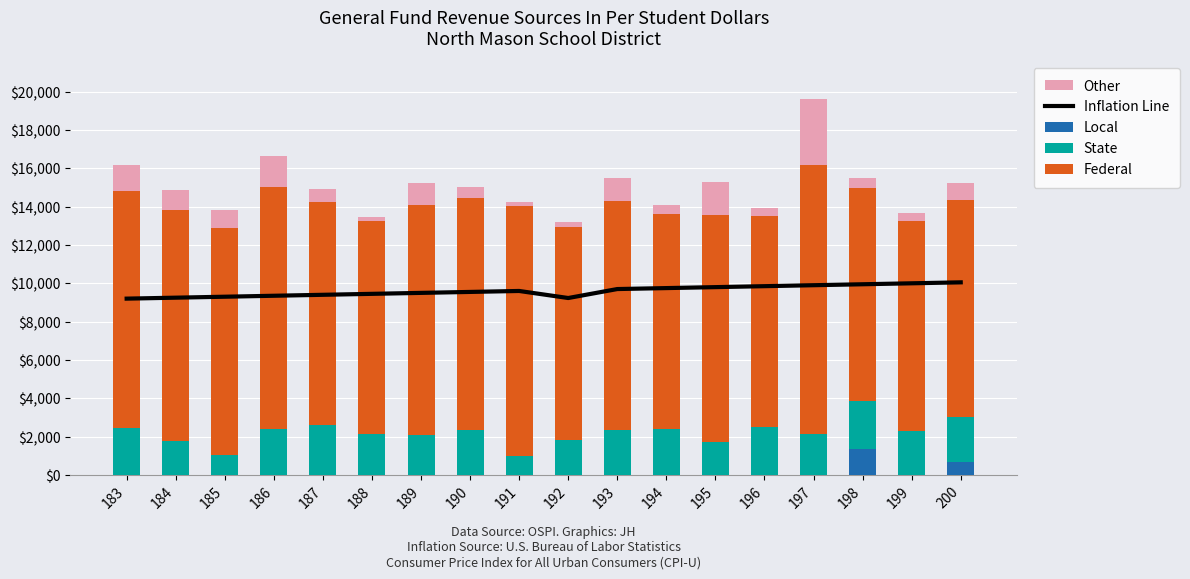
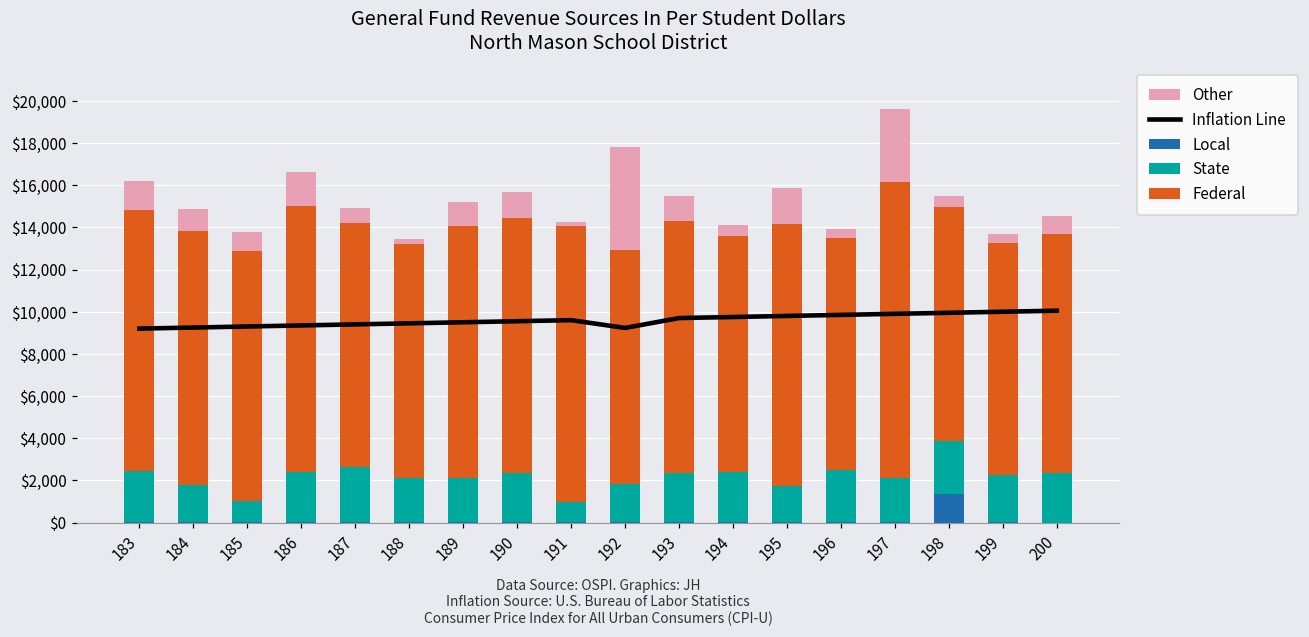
  {
    "Inflation Line": {
      "183": "$9,200",
      "184": "$9,300",
      "185": "$9,300",
      "186": "$9,400",
      "187": "$9,400",
      "188": "$9,500",
      "189": "$9,500",
      "190": "$9,600",
      "191": "$9,600",
      "192": "$9,200",
      "193": "$9,700",
      "194": "$9,800",
      "195": "$9,800",
      "196": "$9,900",
      "197": "$9,900",
      "198": "$10,000",
      "199": "$10,000",
      "200": "$10,100"
    },
    "Local": {
      "198": "$1,400",
-     "200": "$700"
+     "200": "$0"
    },
    "State": {
      "183": "$2,400",
      "184": "$1,800",
      "185": "$1,000",
      "186": "$2,400",
      "187": "$2,600",
      "188": "$2,100",
      "189": "$2,100",
      "190": "$2,300",
      "191": "$1,000",
      "192": "$1,800",
      "193": "$2,300",
      "194": "$2,400",
      "195": "$1,700",
      "196": "$2,500",
      "197": "$2,100",
      "198": "$2,500",
      "199": "$2,300",
      "200": "$2,400"
    },
    "Federal": {
      "183": "$12,400",
      "184": "$12,000",
      "185": "$11,900",
      "186": "$12,600",
      "187": "$11,600",
      "188": "$11,100",
      "189": "$12,000",
      "190": "$12,100",
      "191": "$13,100",
      "192": "$11,100",
      "193": "$11,900",
      "194": "$11,200",
-     "195": "$11,800",
+     "195": "$12,400",
      "196": "$11,000",
      "197": "$14,100",
      "198": "$11,100",
      "199": "$11,000",
      "200": "$11,300"
    },
    "Other": {
      "183": "$1,400",
      "184": "$1,000",
      "185": "$900",
      "186": "$1,600",
      "187": "$700",
      "188": "$200",
      "189": "$1,100",
-     "190": "$600",
+     "190": "$1,200",
      "191": "$200",
-     "192": "$300",
+     "192": "$4,900",
      "193": "$1,200",
      "194": "$500",
      "195": "$1,700",
      "196": "$400",
      "197": "$3,500",
      "198": "$500",
      "199": "$400",
      "200": "$800"
    }
  }
